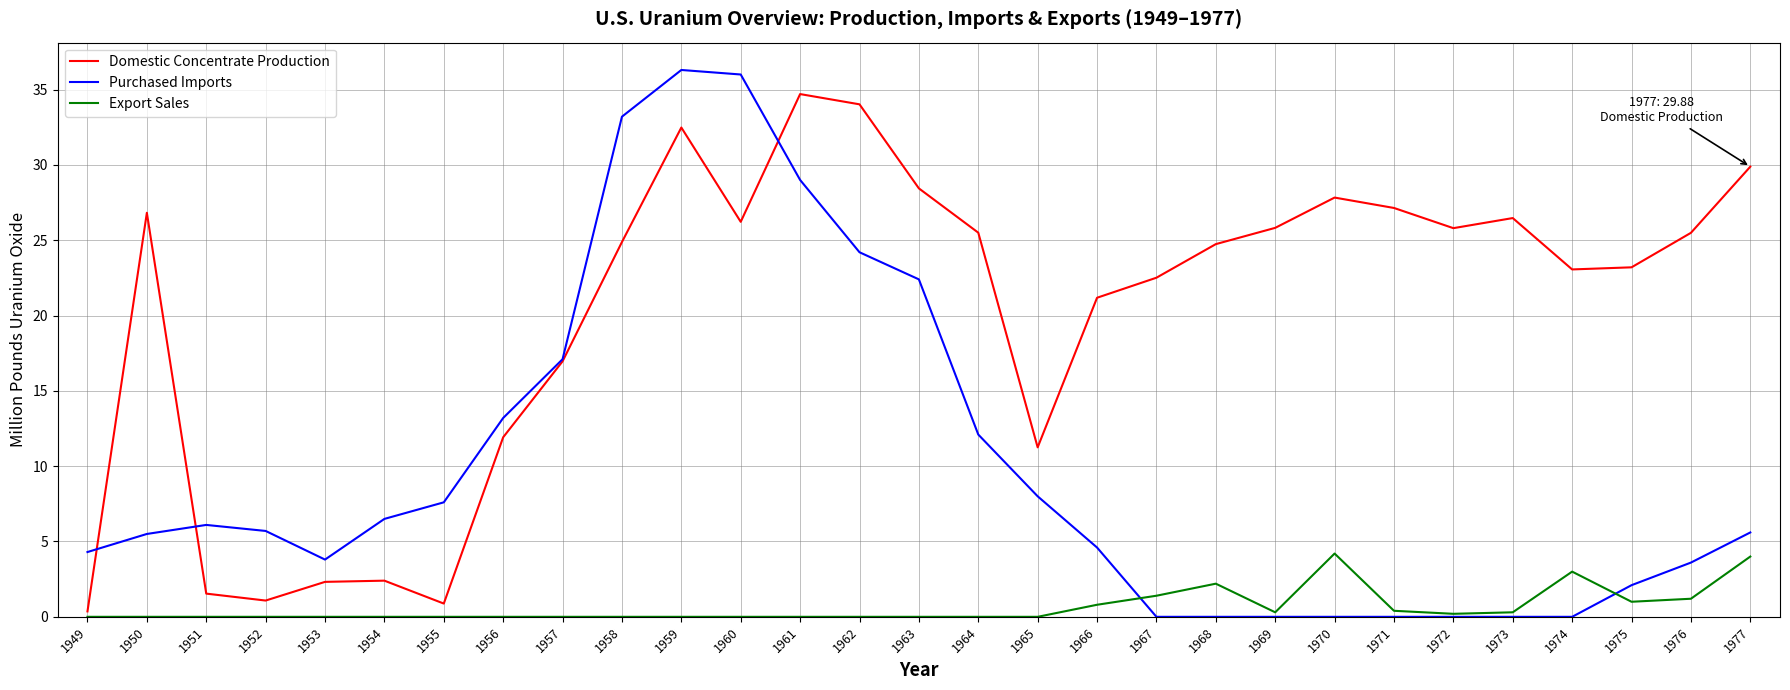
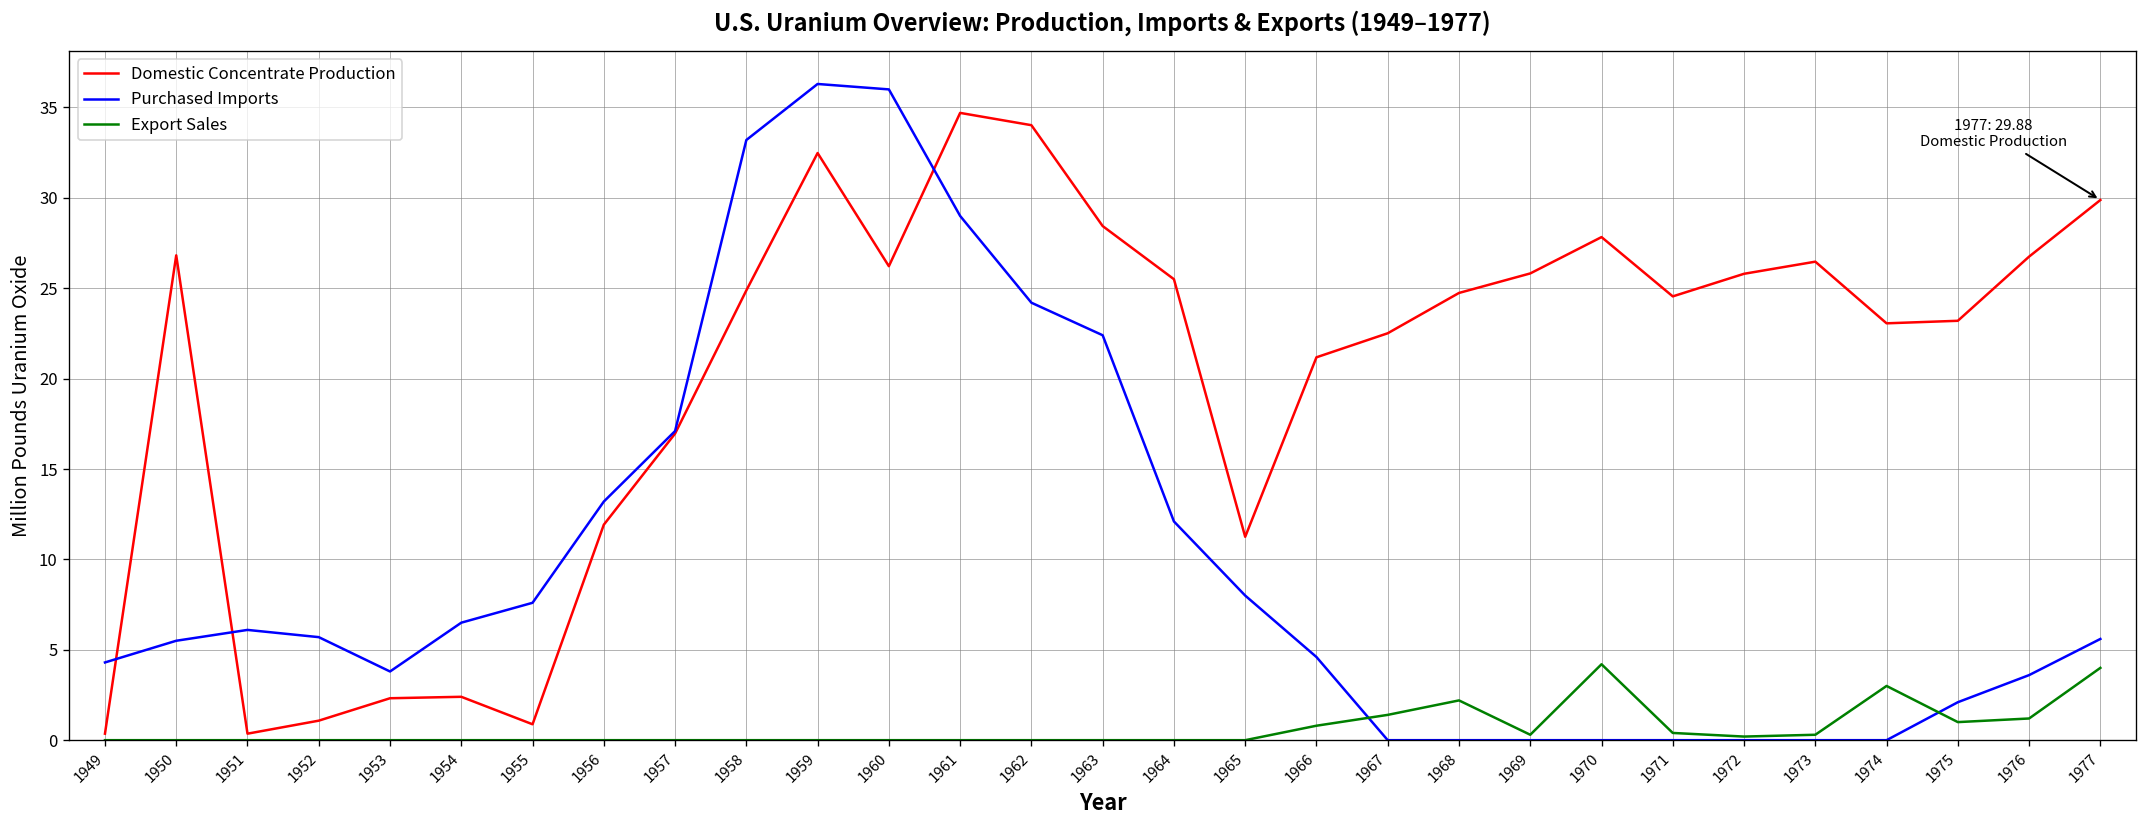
  {
    "Domestic Concentrate Production": {
      "1949": 0.4,
      "1950": 26.8,
-     "1951": 1.5,
+     "1951": 0.4,
      "1952": 1.1,
      "1953": 2.3,
      "1954": 2.4,
      "1955": 0.9,
      "1956": 11.9,
      "1958": 24.9,
      "1959": 32.5,
      "1960": 26.2,
      "1961": 34.7,
      "1962": 34.0,
      "1963": 28.4,
      "1964": 25.5,
      "1965": 11.3,
      "1966": 21.2,
      "1967": 22.5,
      "1968": 24.7,
      "1969": 25.8,
      "1970": 27.8,
-     "1971": 27.1,
+     "1971": 24.6,
      "1972": 25.8,
      "1973": 26.5,
      "1974": 23.1,
      "1975": 23.2,
-     "1976": 25.5
+     "1976": 26.8
    },
    "Purchased Imports": {
      "1949": 4.3,
      "1950": 5.5,
      "1951": 6.1,
      "1952": 5.7,
      "1953": 3.8,
      "1954": 6.5,
      "1955": 7.6,
      "1956": 13.2,
      "1958": 33.2,
      "1959": 36.3,
      "1960": 36.0,
      "1961": 29.0,
      "1962": 24.2,
      "1963": 22.4,
      "1964": 12.1,
      "1965": 8.0,
      "1966": 4.6,
      "1967": 0.0,
      "1968": 0.0,
      "1969": 0.0,
      "1970": 0.0,
      "1971": 0.0,
      "1972": 0.0,
      "1973": 0.0,
      "1974": 0.0,
      "1975": 2.1,
      "1976": 3.6,
      "1977": 5.6
    },
    "Export Sales": {
      "1949": 0.0,
      "1950": 0.0,
      "1951": 0.0,
      "1952": 0.0,
      "1953": 0.0,
      "1954": 0.0,
      "1955": 0.0,
      "1956": 0.0,
      "1957": 0.0,
      "1958": 0.0,
      "1959": 0.0,
      "1960": 0.0,
      "1961": 0.0,
      "1962": 0.0,
      "1963": 0.0,
      "1964": 0.0,
      "1965": 0.0,
      "1966": 0.8,
      "1967": 1.4,
      "1968": 2.2,
      "1969": 0.3,
      "1970": 4.2,
      "1971": 0.4,
      "1972": 0.2,
      "1973": 0.3,
      "1974": 3.0,
      "1975": 1.0,
      "1976": 1.2,
      "1977": 4.0
    }
  }
